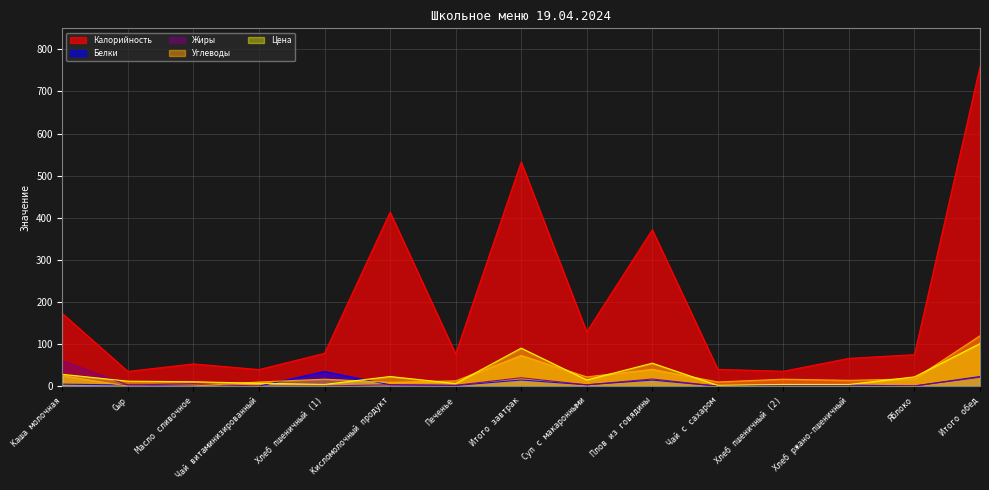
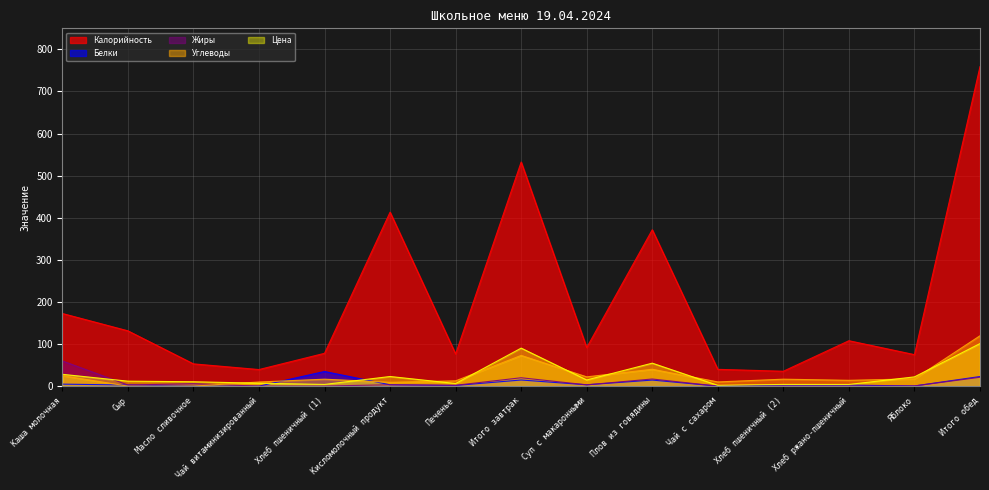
  {
    "Калорийность": {
      "Каша молочная": 170,
-     "Сыр": 40,
+     "Сыр": 130,
      "Масло сливочное": 50,
      "Чай витаминизированный": 40,
      "Хлеб пшеничный (1)": 80,
      "Кисломолочный продукт": 410,
      "Печенье": 80,
      "Итого завтрак": 530,
-     "Суп с макаронными": 130,
+     "Суп с макаронными": 90,
      "Плов из говядины": 370,
      "Чай с сахаром": 40,
      "Хлеб пшеничный (2)": 40,
-     "Хлеб ржано-пшеничный": 70,
+     "Хлеб ржано-пшеничный": 110,
      "Яблоко": 70,
      "Итого обед": 760
    },
    "Белки": {
      "Каша молочная": 0,
      "Хлеб пшеничный (1)": 30
    },
    "Жиры": {
      "Каша молочная": 60
    }
  }
